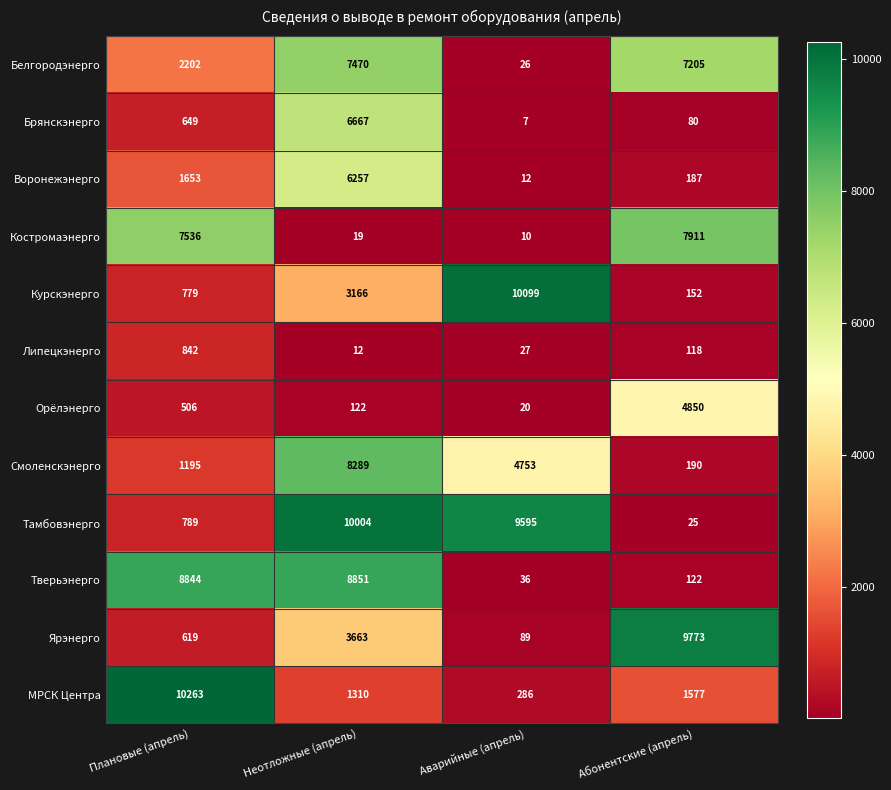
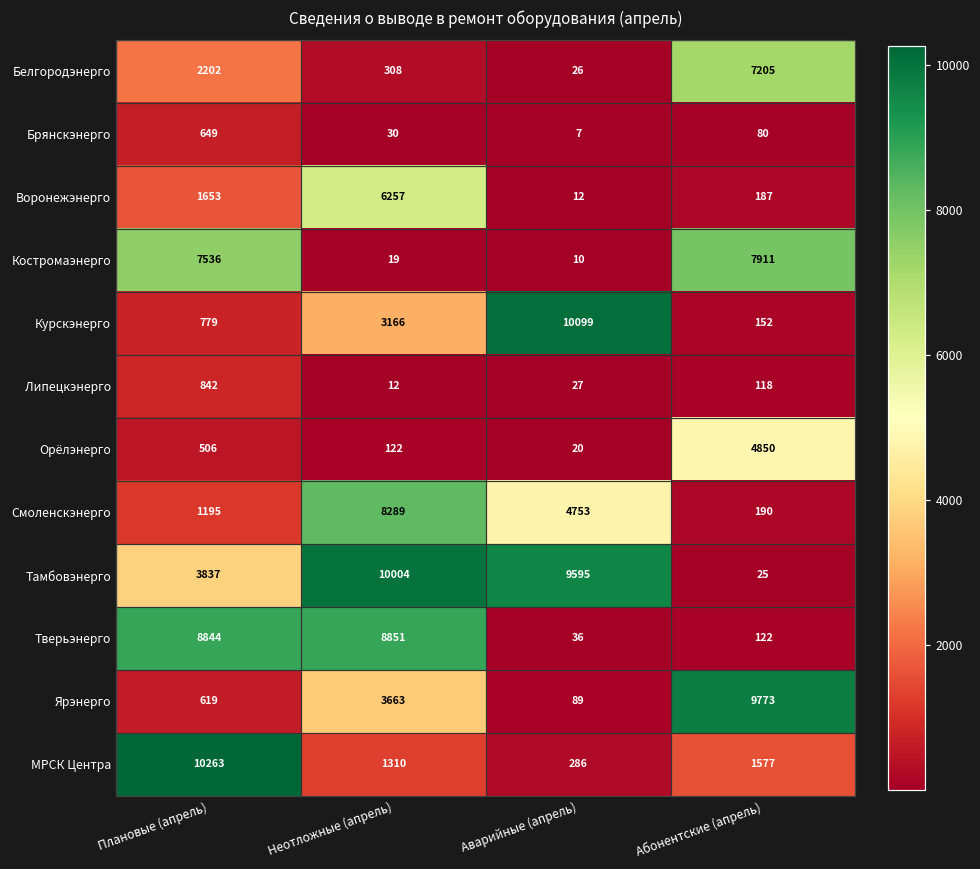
  {
    "Белгородэнерго": {
      "Плановые (апрель)": 2202,
-     "Неотложные (апрель)": 7470,
+     "Неотложные (апрель)": 308,
      "Аварийные (апрель)": 26,
      "Абонентские (апрель)": 7205
    },
    "Брянскэнерго": {
      "Плановые (апрель)": 649,
-     "Неотложные (апрель)": 6667,
+     "Неотложные (апрель)": 30,
      "Аварийные (апрель)": 7,
      "Абонентские (апрель)": 80
    },
    "Воронежэнерго": {
      "Плановые (апрель)": 1653,
      "Неотложные (апрель)": 6257,
      "Аварийные (апрель)": 12,
      "Абонентские (апрель)": 187
    },
    "Костромаэнерго": {
      "Плановые (апрель)": 7536,
      "Неотложные (апрель)": 19,
      "Аварийные (апрель)": 10,
      "Абонентские (апрель)": 7911
    },
    "Курскэнерго": {
      "Плановые (апрель)": 779,
      "Неотложные (апрель)": 3166,
      "Аварийные (апрель)": 10099,
      "Абонентские (апрель)": 152
    },
    "Липецкэнерго": {
      "Плановые (апрель)": 842,
      "Неотложные (апрель)": 12,
      "Аварийные (апрель)": 27,
      "Абонентские (апрель)": 118
    },
    "Орёлэнерго": {
      "Плановые (апрель)": 506,
      "Неотложные (апрель)": 122,
      "Аварийные (апрель)": 20,
      "Абонентские (апрель)": 4850
    },
    "Смоленскэнерго": {
      "Плановые (апрель)": 1195,
      "Неотложные (апрель)": 8289,
      "Аварийные (апрель)": 4753,
      "Абонентские (апрель)": 190
    },
    "Тамбовэнерго": {
-     "Плановые (апрель)": 789,
+     "Плановые (апрель)": 3837,
      "Неотложные (апрель)": 10004,
      "Аварийные (апрель)": 9595,
      "Абонентские (апрель)": 25
    },
    "Тверьэнерго": {
      "Плановые (апрель)": 8844,
      "Неотложные (апрель)": 8851,
      "Аварийные (апрель)": 36,
      "Абонентские (апрель)": 122
    },
    "Ярэнерго": {
      "Плановые (апрель)": 619,
      "Неотложные (апрель)": 3663,
      "Аварийные (апрель)": 89,
      "Абонентские (апрель)": 9773
    },
    "МРСК Центра": {
      "Плановые (апрель)": 10263,
      "Неотложные (апрель)": 1310,
      "Аварийные (апрель)": 286,
      "Абонентские (апрель)": 1577
    }
  }
